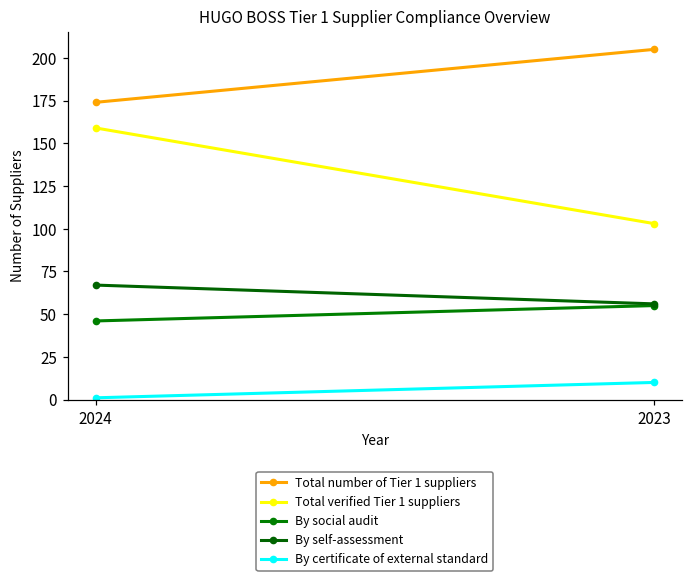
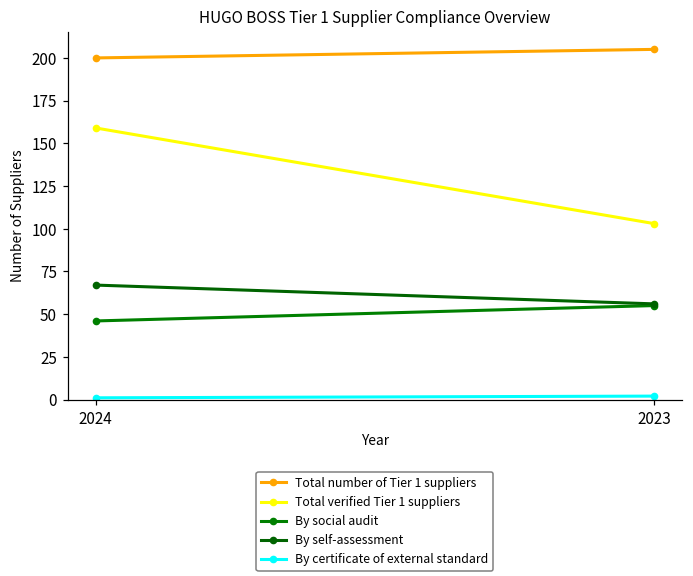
  {
    "Total number of Tier 1 suppliers": {
-     "2024": 174,
+     "2024": 200,
      "2023": 205
    },
    "Total verified Tier 1 suppliers": {
      "2024": 159,
      "2023": 103
    },
    "By certificate of external standard": {
      "2024": 1,
-     "2023": 10
+     "2023": 2
    }
  }
